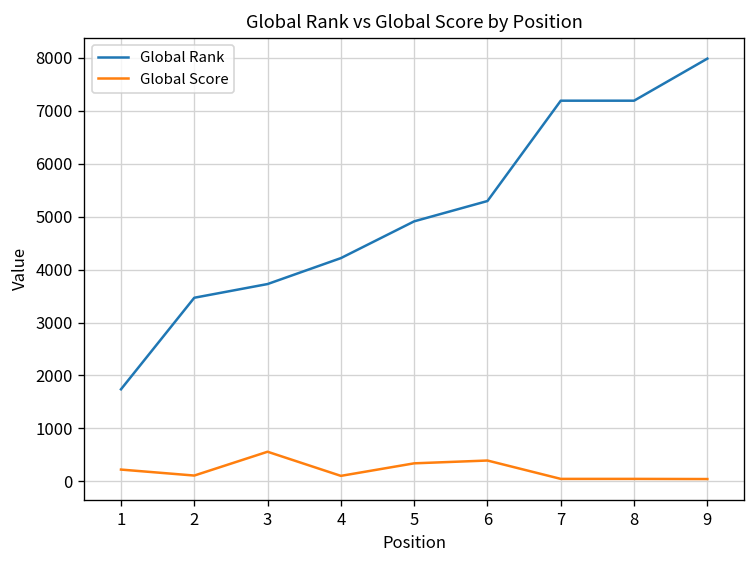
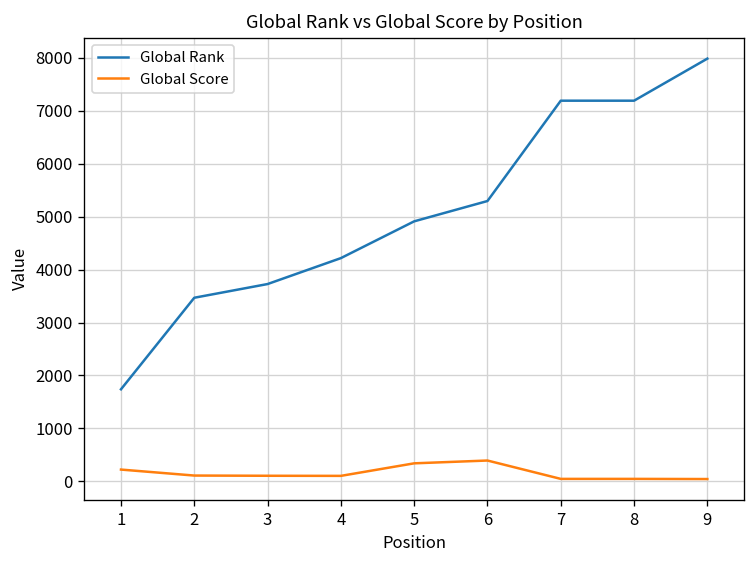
  {
    "Global Rank": {
      "1": 1700,
      "2": 3500,
      "3": 3700,
      "4": 4200,
      "5": 4900,
      "6": 5300,
      "7": 7200,
      "8": 7200,
      "9": 8000
    },
    "Global Score": {
      "1": 200,
      "2": 100,
-     "3": 600,
+     "3": 100,
      "4": 100,
      "5": 300,
      "6": 400,
      "7": 0,
      "8": 0,
      "9": 0
    }
  }
